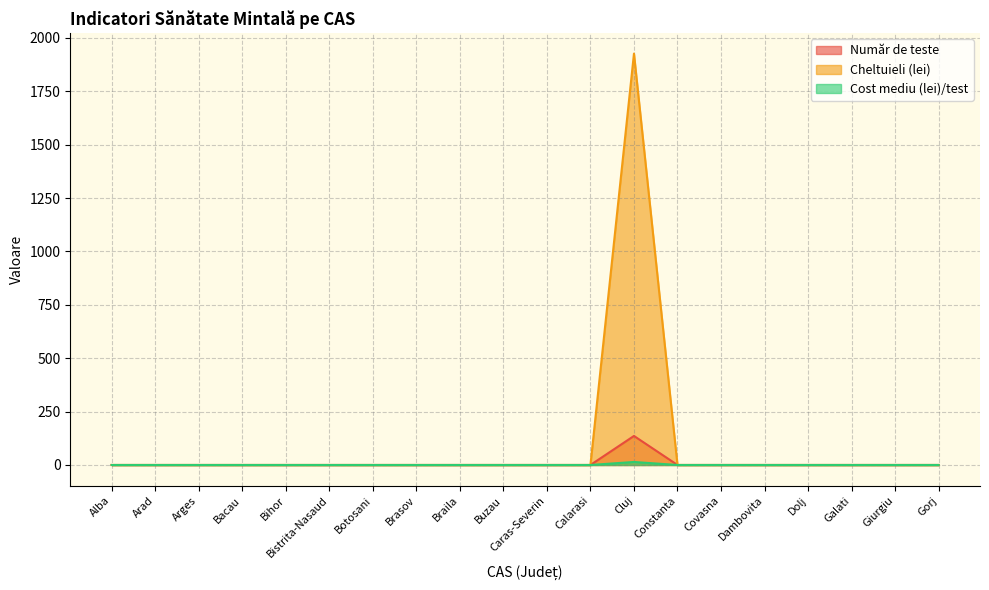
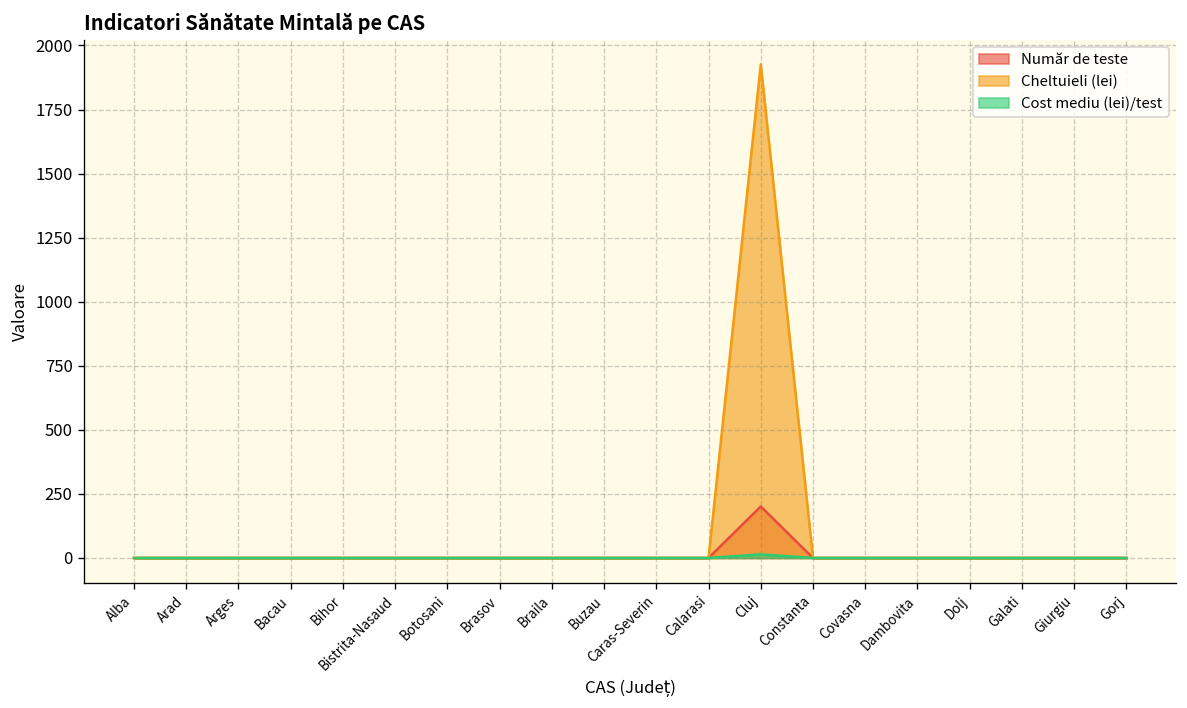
  {
    "Număr de teste": {
-     "Cluj": 140
+     "Cluj": 200
    },
    "Cheltuieli (lei)": {
      "Cluj": 1930
    },
    "Cost mediu (lei)/test": {
      "Cluj": 10
    }
  }
